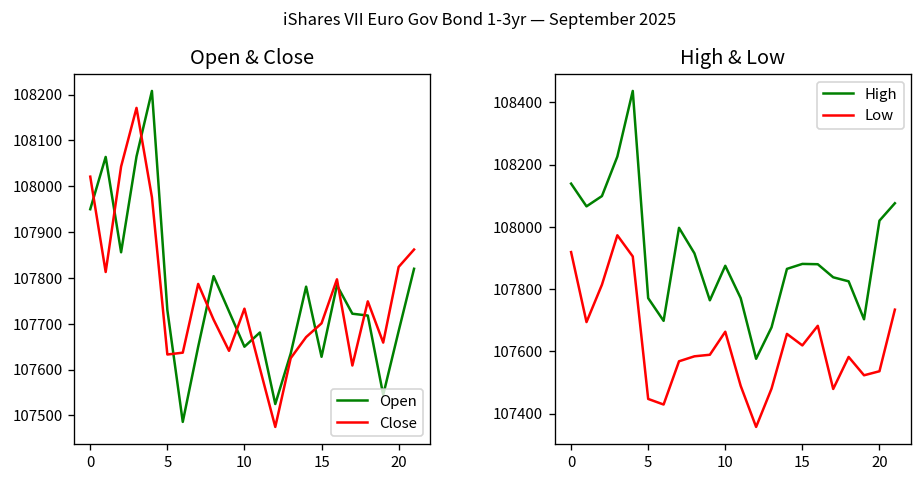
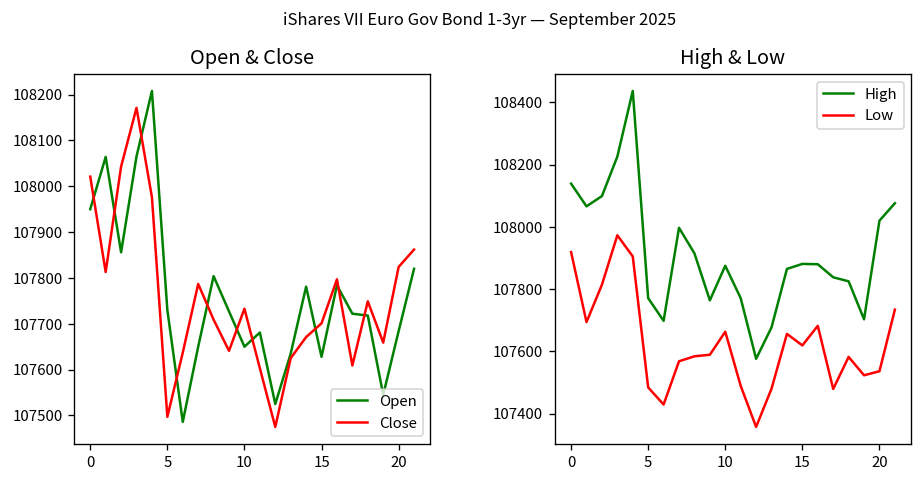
  {
    "Open & Close": {
      "Open": {
        "0": 107950,
        "5": 107730,
        "10": 107650,
        "15": 107630,
        "20": 107680
      },
      "Close": {
        "0": 108020,
-       "5": 107630,
+       "5": 107500,
        "10": 107730,
        "15": 107700,
        "20": 107820
      }
    },
    "High & Low": {
      "High": {
        "0": 108140,
        "5": 107770,
        "10": 107880,
        "15": 107880,
        "20": 108020
      },
      "Low": {
        "0": 107920,
-       "5": 107450,
+       "5": 107480,
        "10": 107660,
        "15": 107620,
        "20": 107540
      }
    }
  }
